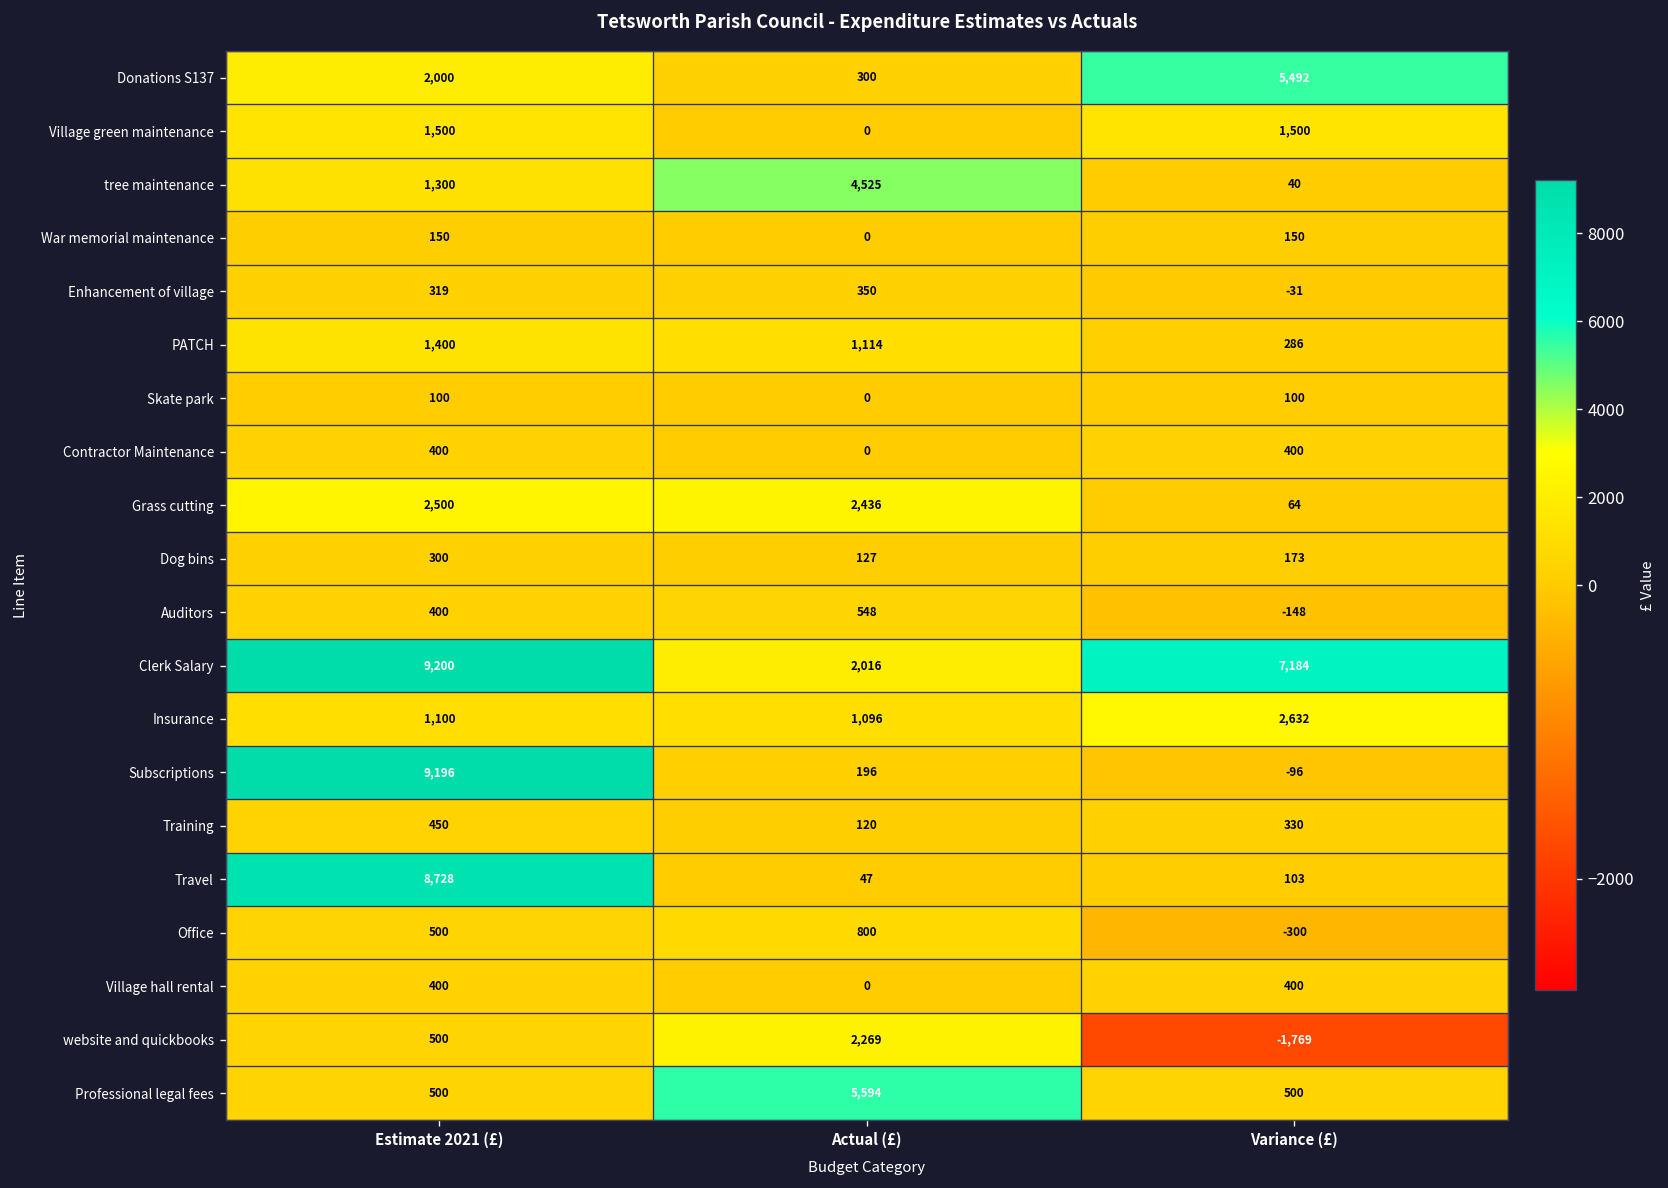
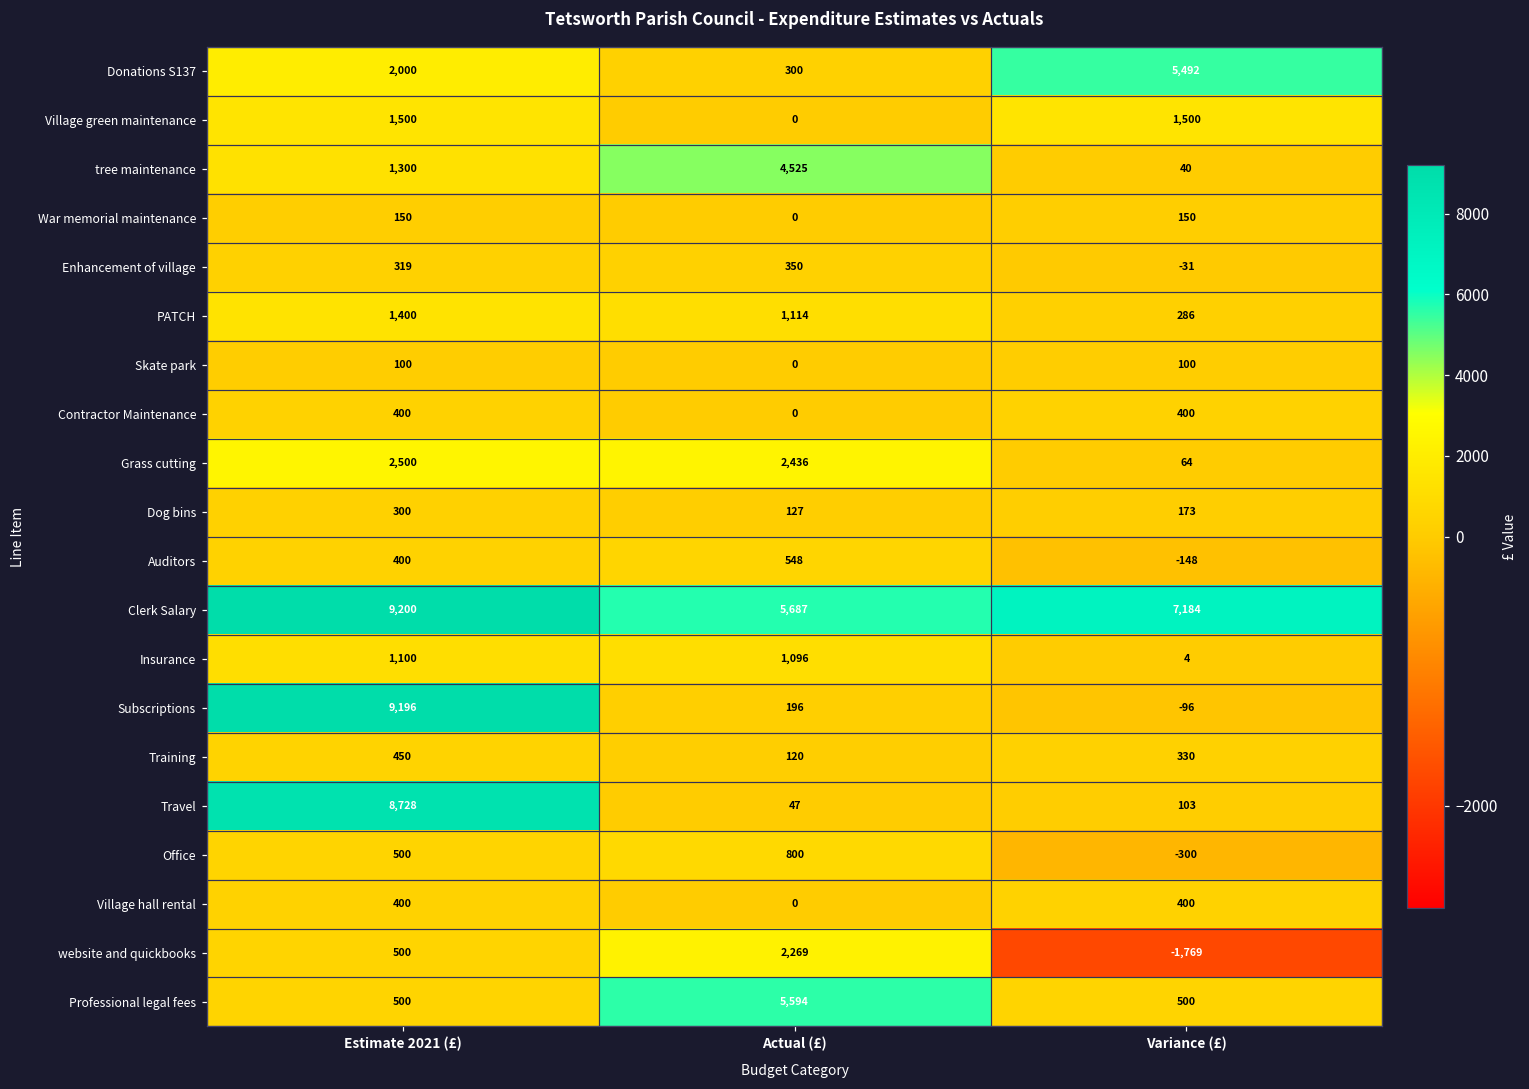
  {
    "Donations S137": {
      "Estimate 2021 (£)": "2,000",
      "Actual (£)": "300",
      "Variance (£)": "5,492"
    },
    "Village green maintenance": {
      "Estimate 2021 (£)": "1,500",
      "Actual (£)": "0",
      "Variance (£)": "1,500"
    },
    "tree maintenance": {
      "Estimate 2021 (£)": "1,300",
      "Actual (£)": "4,525",
      "Variance (£)": "40"
    },
    "War memorial maintenance": {
      "Estimate 2021 (£)": "150",
      "Actual (£)": "0",
      "Variance (£)": "150"
    },
    "Enhancement of village": {
      "Estimate 2021 (£)": "319",
      "Actual (£)": "350",
      "Variance (£)": "-31"
    },
    "PATCH": {
      "Estimate 2021 (£)": "1,400",
      "Actual (£)": "1,114",
      "Variance (£)": "286"
    },
    "Skate park": {
      "Estimate 2021 (£)": "100",
      "Actual (£)": "0",
      "Variance (£)": "100"
    },
    "Contractor Maintenance": {
      "Estimate 2021 (£)": "400",
      "Actual (£)": "0",
      "Variance (£)": "400"
    },
    "Grass cutting": {
      "Estimate 2021 (£)": "2,500",
      "Actual (£)": "2,436",
      "Variance (£)": "64"
    },
    "Dog bins": {
      "Estimate 2021 (£)": "300",
      "Actual (£)": "127",
      "Variance (£)": "173"
    },
    "Auditors": {
      "Estimate 2021 (£)": "400",
      "Actual (£)": "548",
      "Variance (£)": "-148"
    },
    "Clerk Salary": {
      "Estimate 2021 (£)": "9,200",
-     "Actual (£)": "2,016",
+     "Actual (£)": "5,687",
      "Variance (£)": "7,184"
    },
    "Insurance": {
      "Estimate 2021 (£)": "1,100",
      "Actual (£)": "1,096",
-     "Variance (£)": "2,632"
+     "Variance (£)": "4"
    },
    "Subscriptions": {
      "Estimate 2021 (£)": "9,196",
      "Actual (£)": "196",
      "Variance (£)": "-96"
    },
    "Training": {
      "Estimate 2021 (£)": "450",
      "Actual (£)": "120",
      "Variance (£)": "330"
    },
    "Travel": {
      "Estimate 2021 (£)": "8,728",
      "Actual (£)": "47",
      "Variance (£)": "103"
    },
    "Office": {
      "Estimate 2021 (£)": "500",
      "Actual (£)": "800",
      "Variance (£)": "-300"
    },
    "Village hall rental": {
      "Estimate 2021 (£)": "400",
      "Actual (£)": "0",
      "Variance (£)": "400"
    },
    "website and quickbooks": {
      "Estimate 2021 (£)": "500",
      "Actual (£)": "2,269",
      "Variance (£)": "-1,769"
    },
    "Professional legal fees": {
      "Estimate 2021 (£)": "500",
      "Actual (£)": "5,594",
      "Variance (£)": "500"
    }
  }
